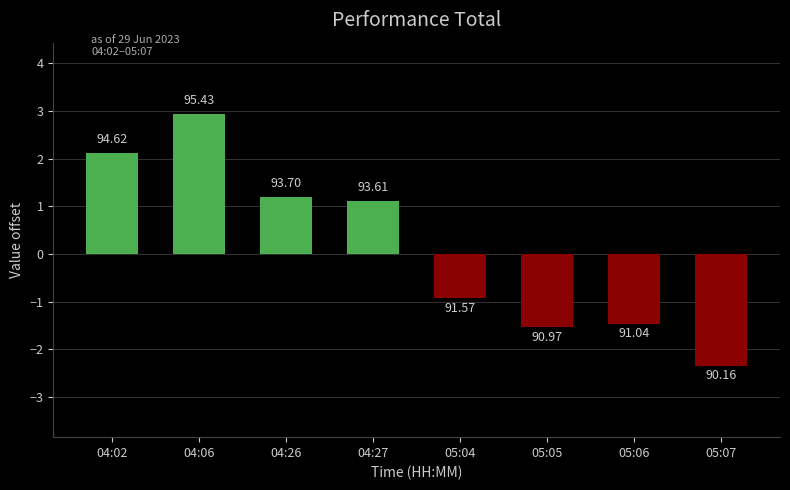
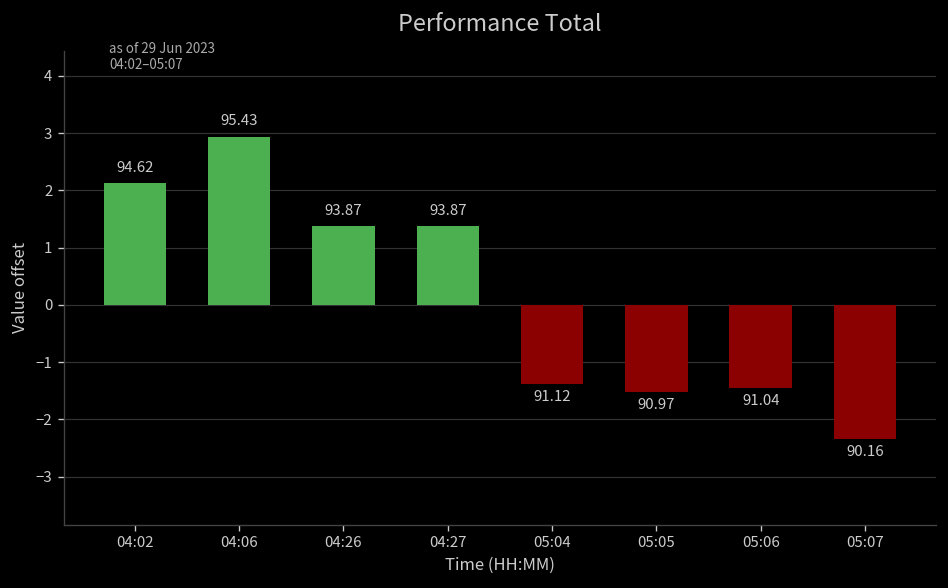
  {
-   "04:26": 93.70,
-   "04:27": 93.61,
-   "05:04": 91.57
+   "04:26": 93.87,
+   "04:27": 93.87,
+   "05:04": 91.12
  }
